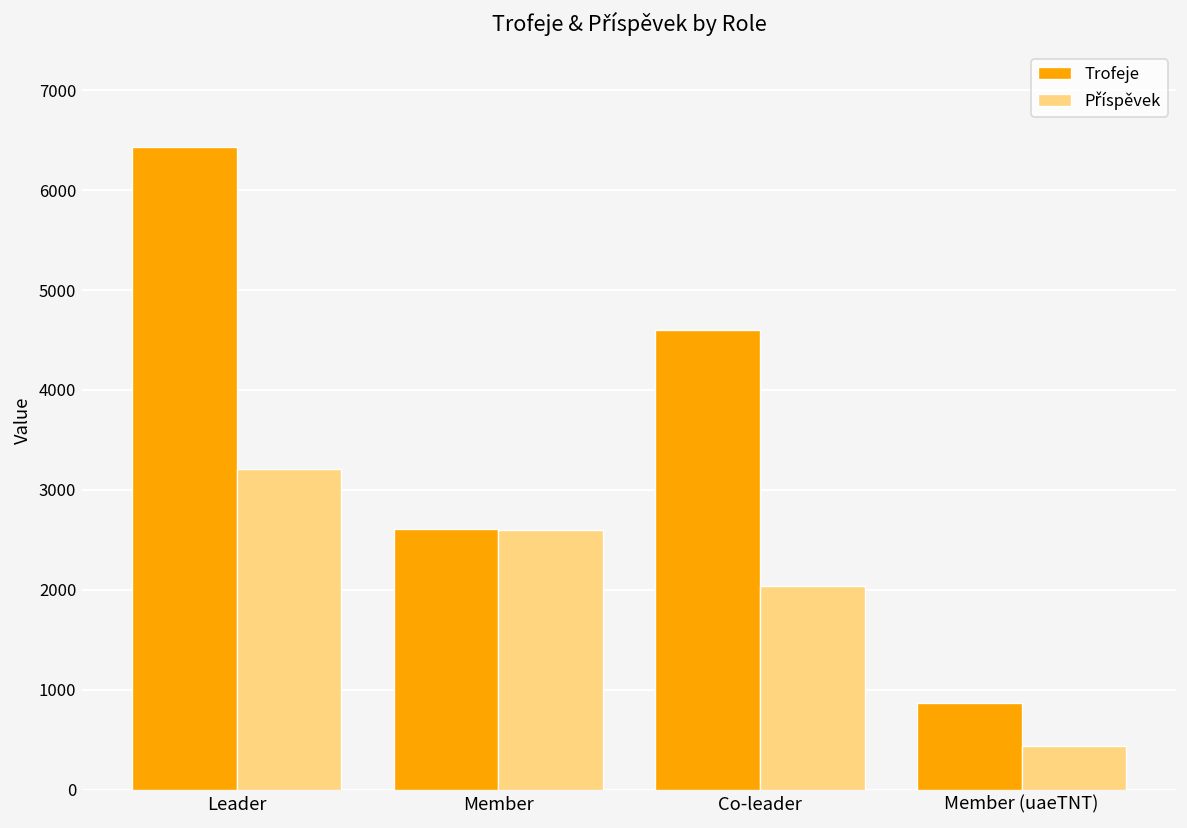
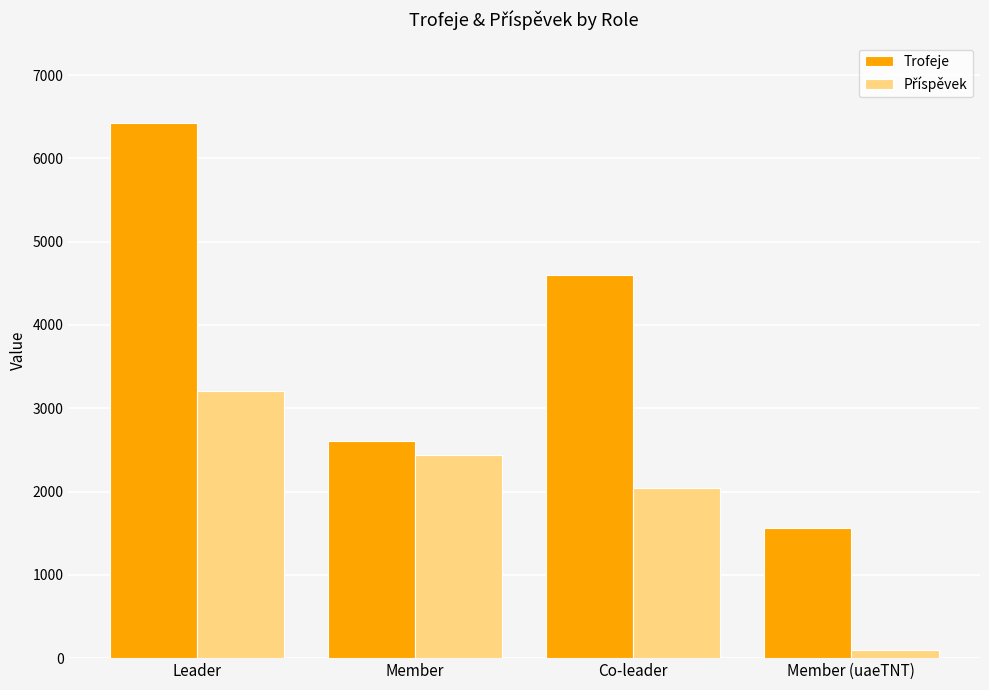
  {
    "Trofeje": {
      "Leader": 6400,
      "Member": 2600,
      "Co-leader": 4600,
-     "Member (uaeTNT)": 900
+     "Member (uaeTNT)": 1600
    },
    "Příspěvek": {
      "Leader": 3200,
-     "Member": 2600,
+     "Member": 2400,
      "Co-leader": 2000,
-     "Member (uaeTNT)": 400
+     "Member (uaeTNT)": 100
    }
  }
